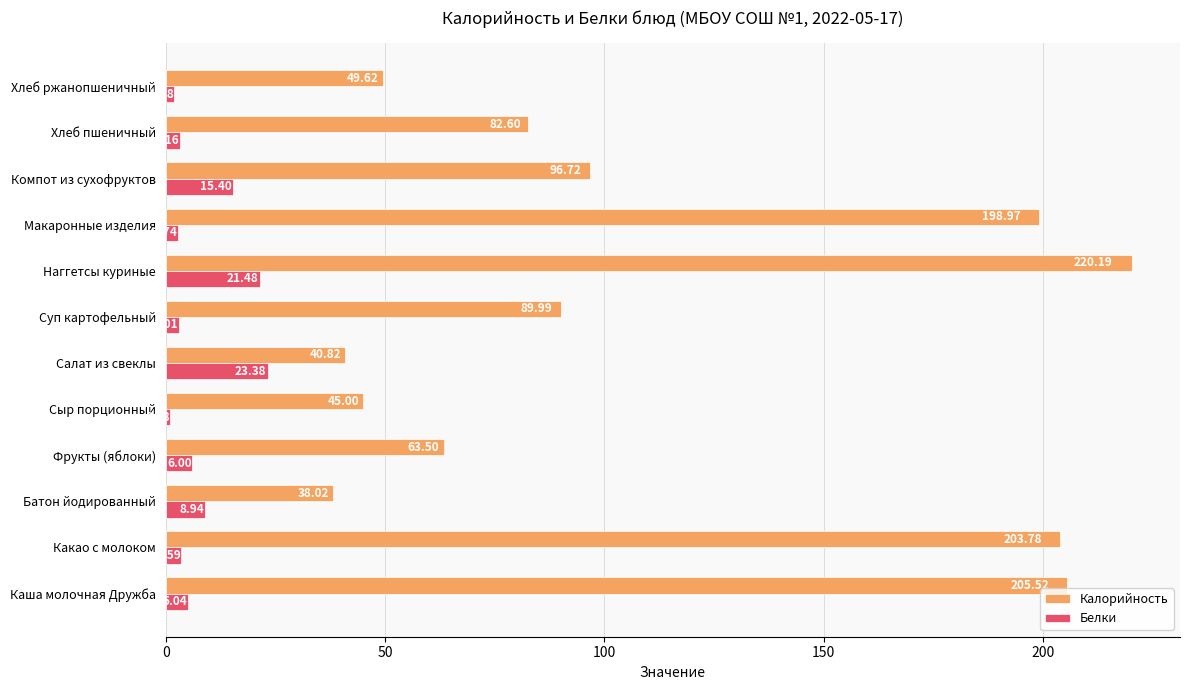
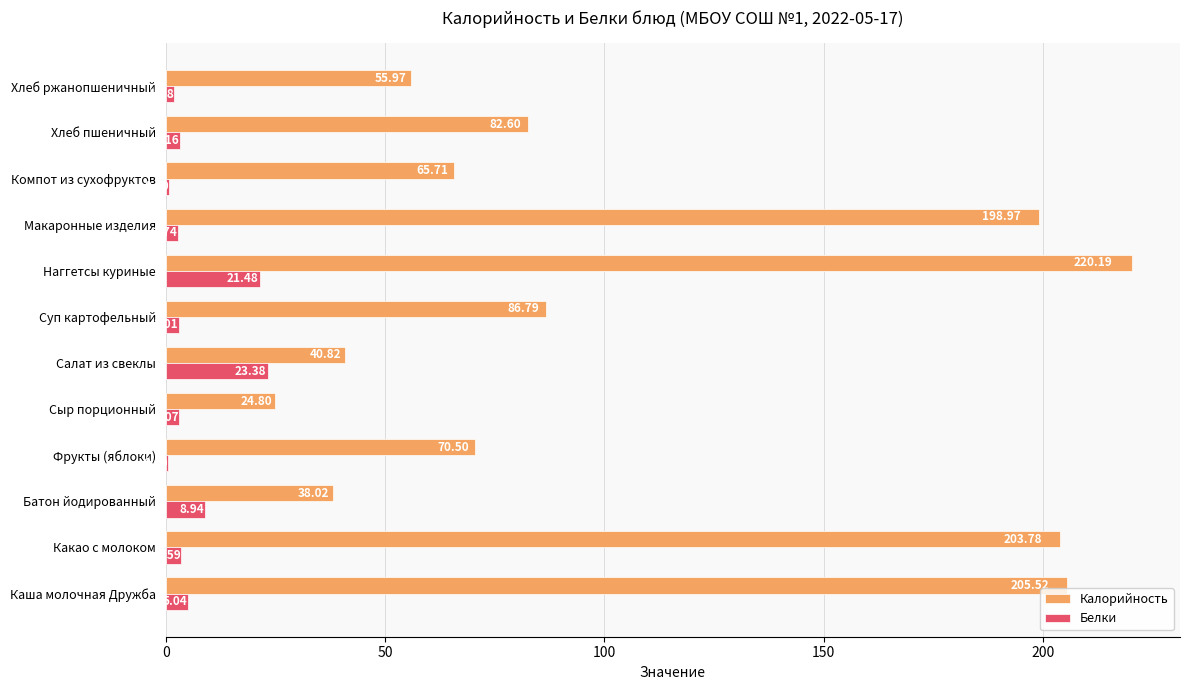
  {
    "Калорийность": {
-     "Хлеб ржанопшеничный": 49.62,
+     "Хлеб ржанопшеничный": 55.97,
      "Хлеб пшеничный": 82.60,
-     "Компот из сухофруктов": 96.72,
+     "Компот из сухофруктов": 65.71,
      "Макаронные изделия": 198.97,
      "Наггетсы куриные": 220.19,
-     "Суп картофельный": 89.99,
+     "Суп картофельный": 86.79,
      "Салат из свеклы": 40.82,
-     "Сыр порционный": 45.00,
-     "Фрукты (яблоки)": 63.50,
+     "Сыр порционный": 24.80,
+     "Фрукты (яблоки)": 70.50,
      "Батон йодированный": 38.02,
      "Какао с молоком": 203.78
    },
    "Белки": {
      "Хлеб ржанопшеничный": 2,
      "Хлеб пшеничный": 3,
-     "Компот из сухофруктов": 15,
+     "Компот из сухофруктов": 1,
      "Макаронные изделия": 3,
      "Суп картофельный": 3,
-     "Сыр порционный": 1,
-     "Фрукты (яблоки)": 6,
+     "Сыр порционный": 3,
+     "Фрукты (яблоки)": 1,
      "Какао с молоком": 4
    }
  }
